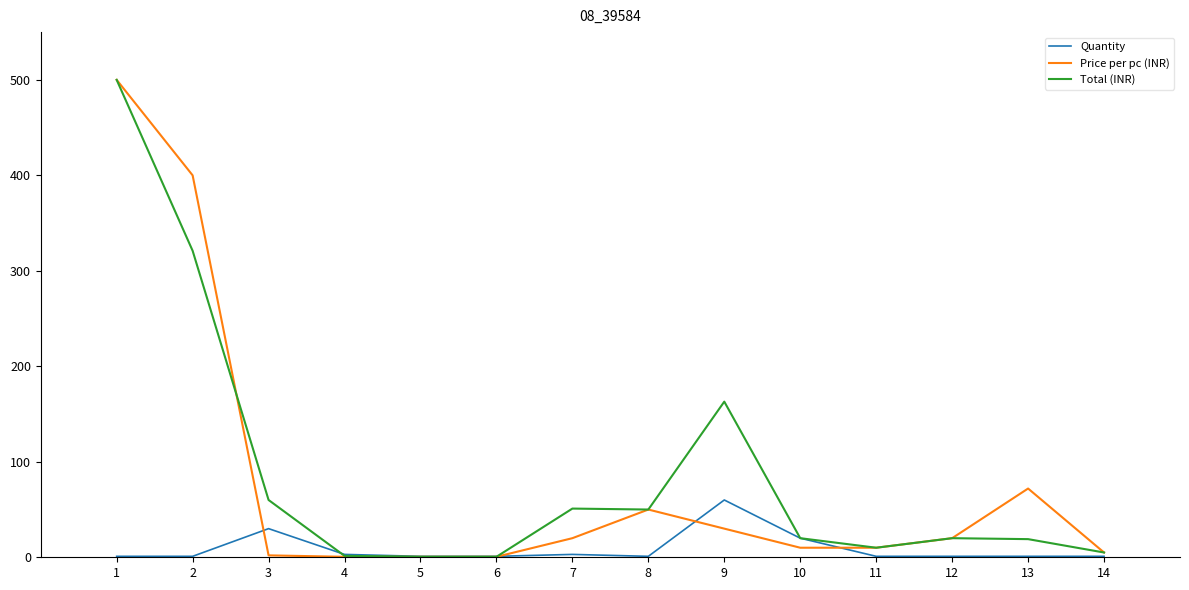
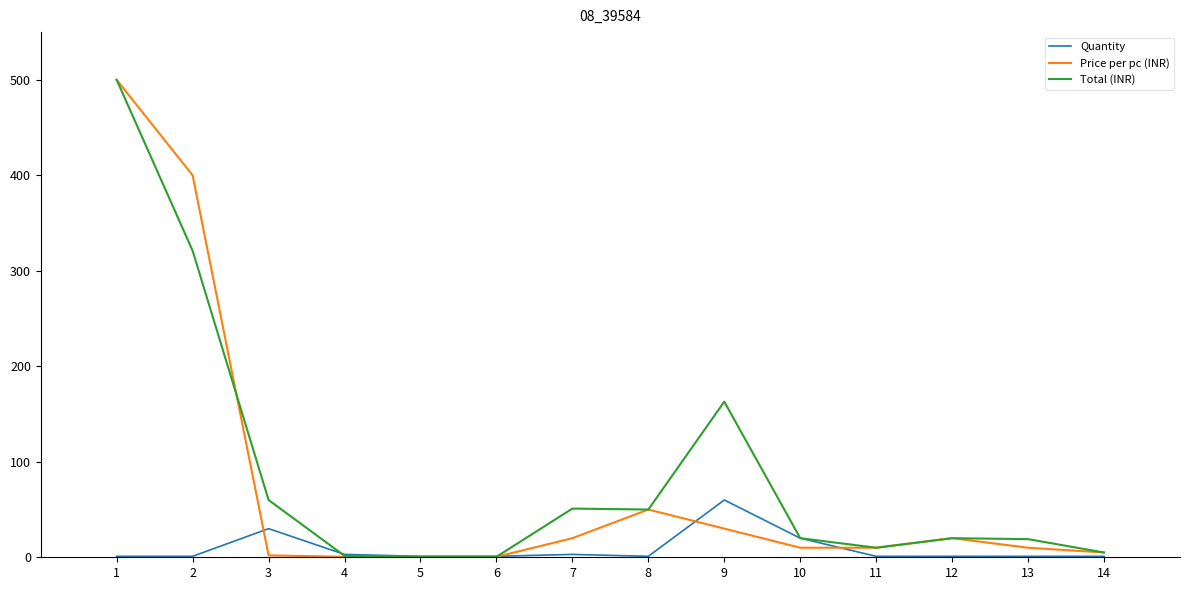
  {
    "Quantity": {
      "1": 0,
      "2": 0,
      "3": 30,
      "7": 0,
      "8": 0,
      "9": 60,
      "11": 0,
      "12": 0,
      "13": 0,
      "14": 0
    },
    "Price per pc (INR)": {
      "2": 400,
      "3": 0,
      "7": 20,
      "9": 30,
      "10": 10,
-     "13": 70
+     "13": 10
    },
    "Total (INR)": {
      "2": 320,
      "3": 60,
      "7": 50,
      "9": 160,
      "13": 20
    }
  }
